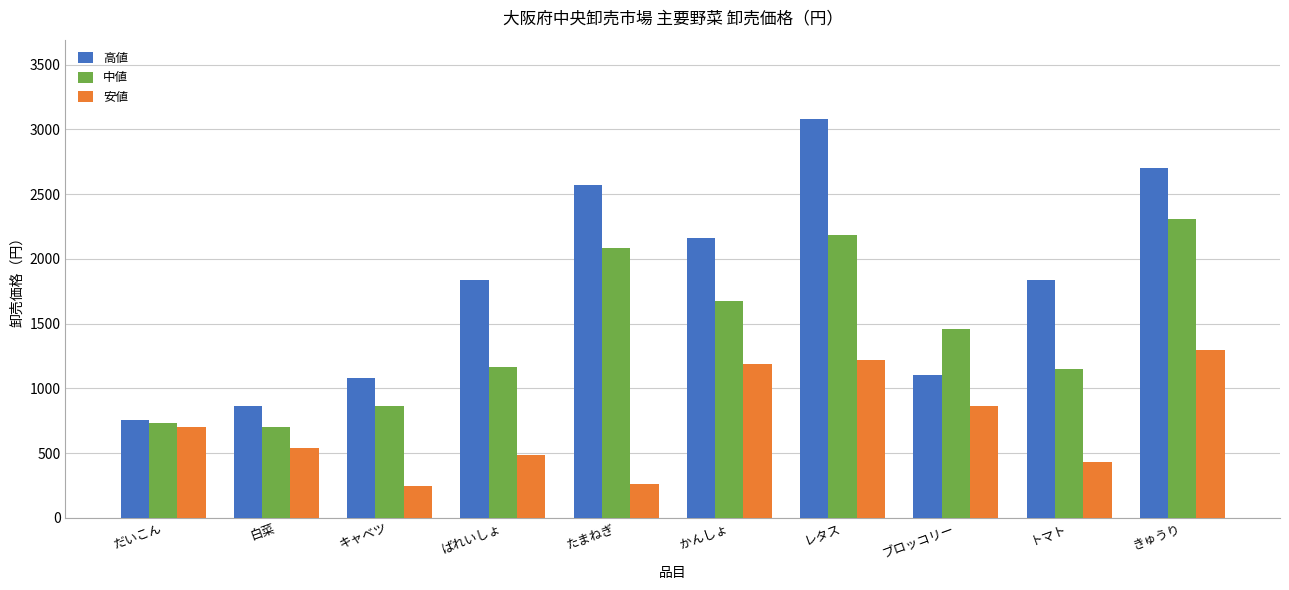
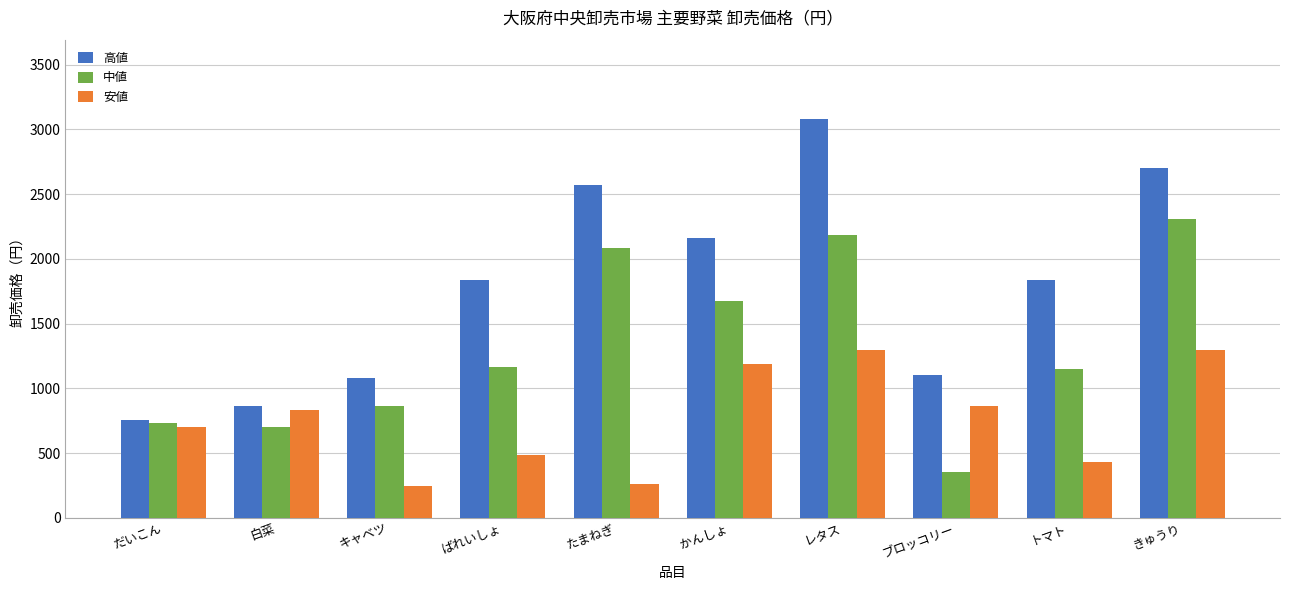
  {
    "高値": {
      "だいこん": 760,
      "白菜": 860,
      "キャベツ": 1080,
      "ばれいしょ": 1840,
      "たまねぎ": 2570,
      "かんしょ": 2160,
      "レタス": 3080,
      "ブロッコリー": 1100,
      "トマト": 1840,
      "きゅうり": 2700
    },
    "中値": {
      "だいこん": 730,
      "白菜": 700,
      "キャベツ": 860,
      "ばれいしょ": 1160,
      "たまねぎ": 2090,
      "かんしょ": 1670,
      "レタス": 2190,
-     "ブロッコリー": 1460,
+     "ブロッコリー": 350,
      "トマト": 1150,
      "きゅうり": 2310
    },
    "安値": {
      "だいこん": 700,
-     "白菜": 540,
+     "白菜": 830,
      "キャベツ": 250,
      "ばれいしょ": 490,
      "たまねぎ": 260,
      "かんしょ": 1190,
-     "レタス": 1220,
+     "レタス": 1300,
      "ブロッコリー": 860,
      "トマト": 430,
      "きゅうり": 1300
    }
  }
